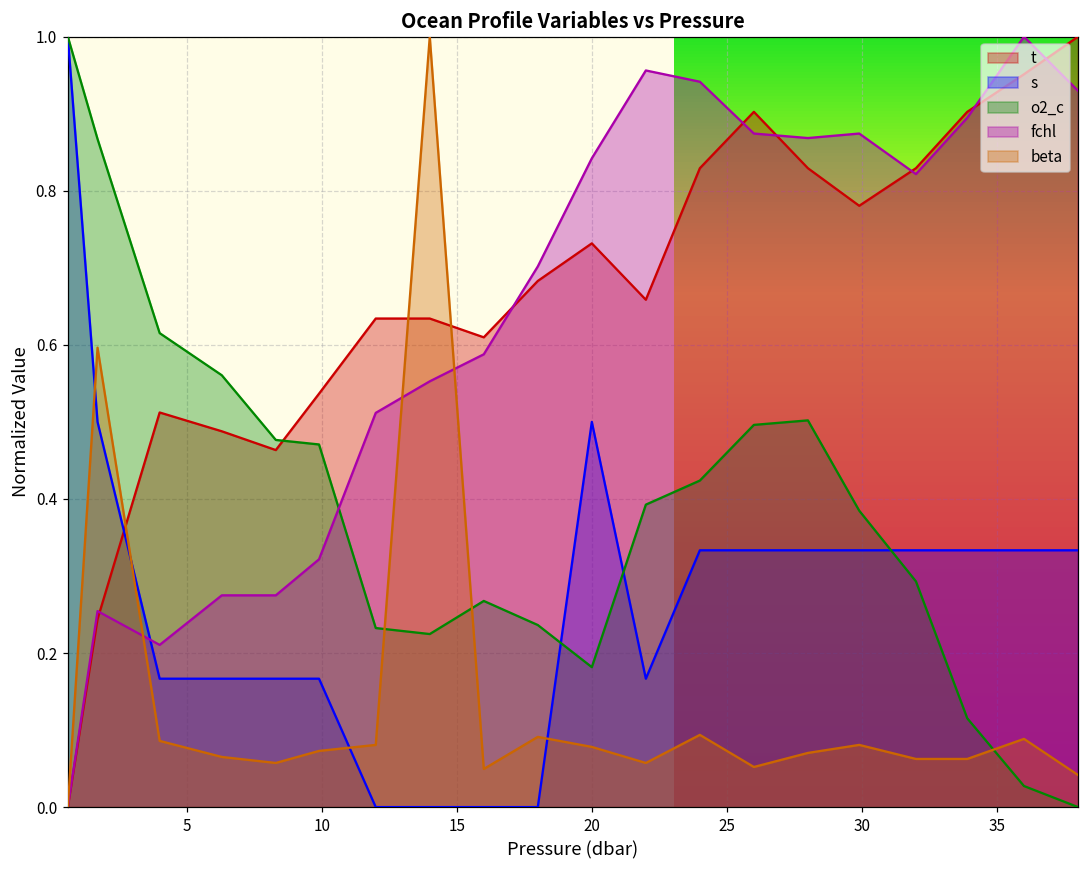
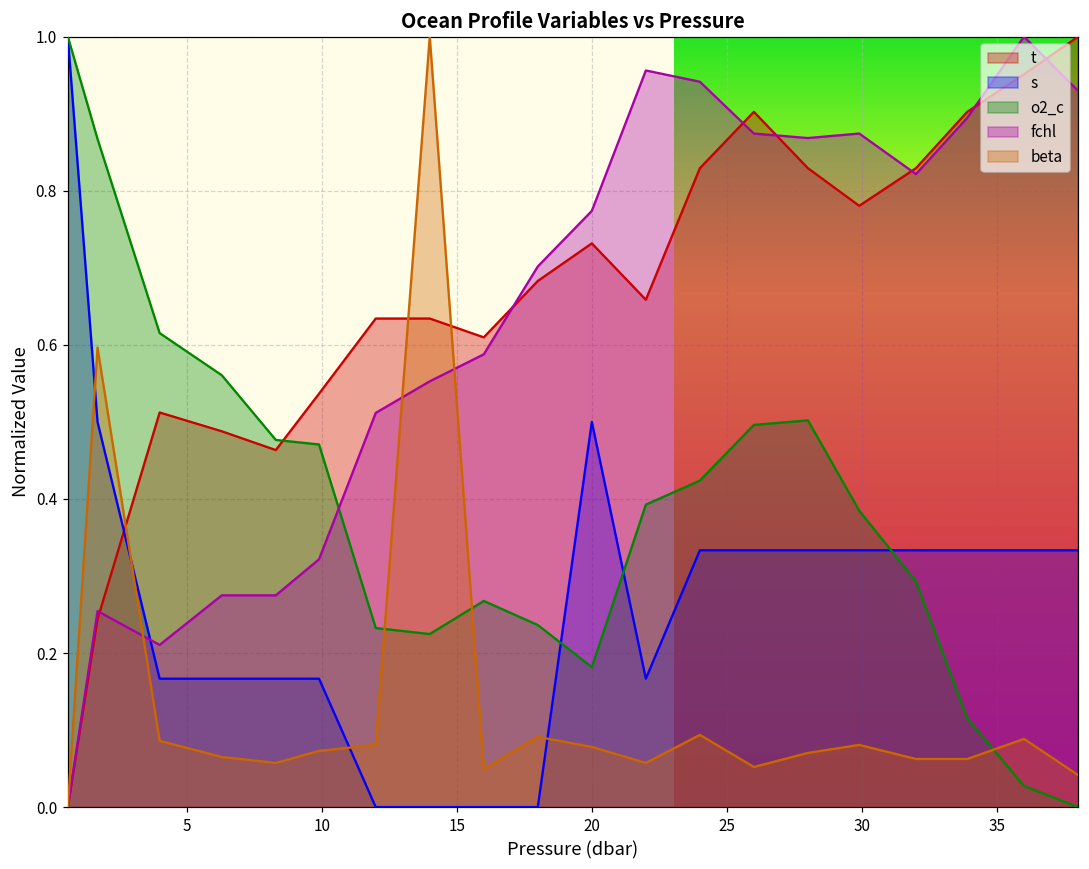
  {
    "s": {
      "20": 0.50
    },
    "o2_c": {
      "20": 0.18
    },
    "fchl": {
-     "20": 0.84
+     "20": 0.77
    }
  }
